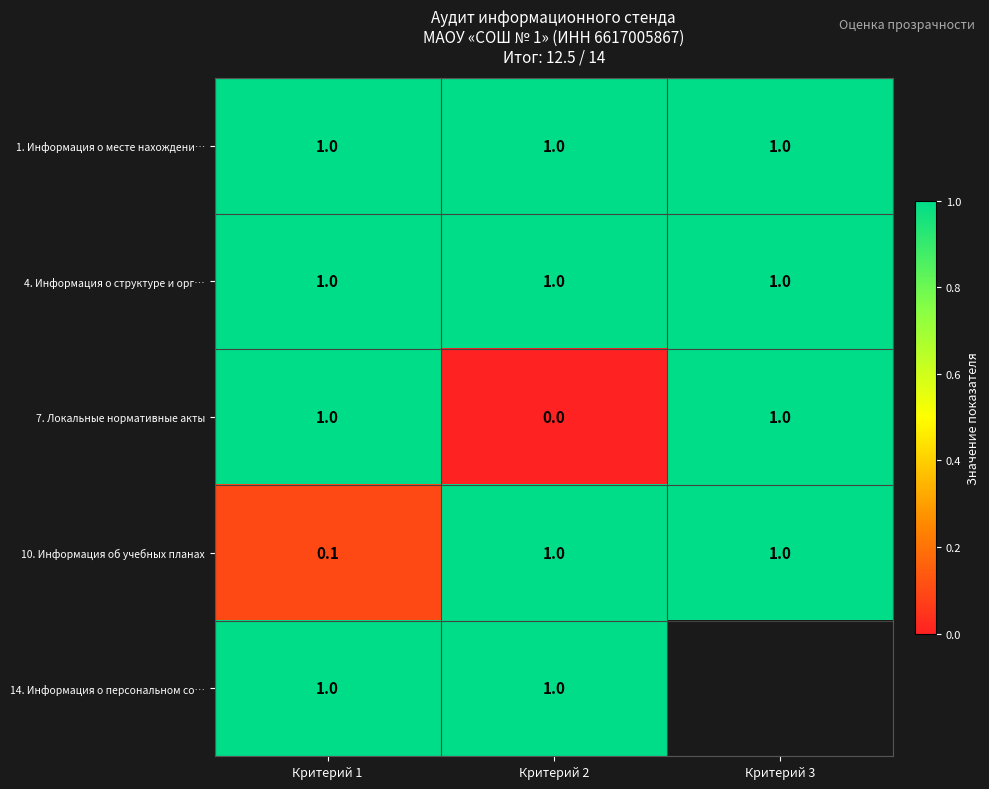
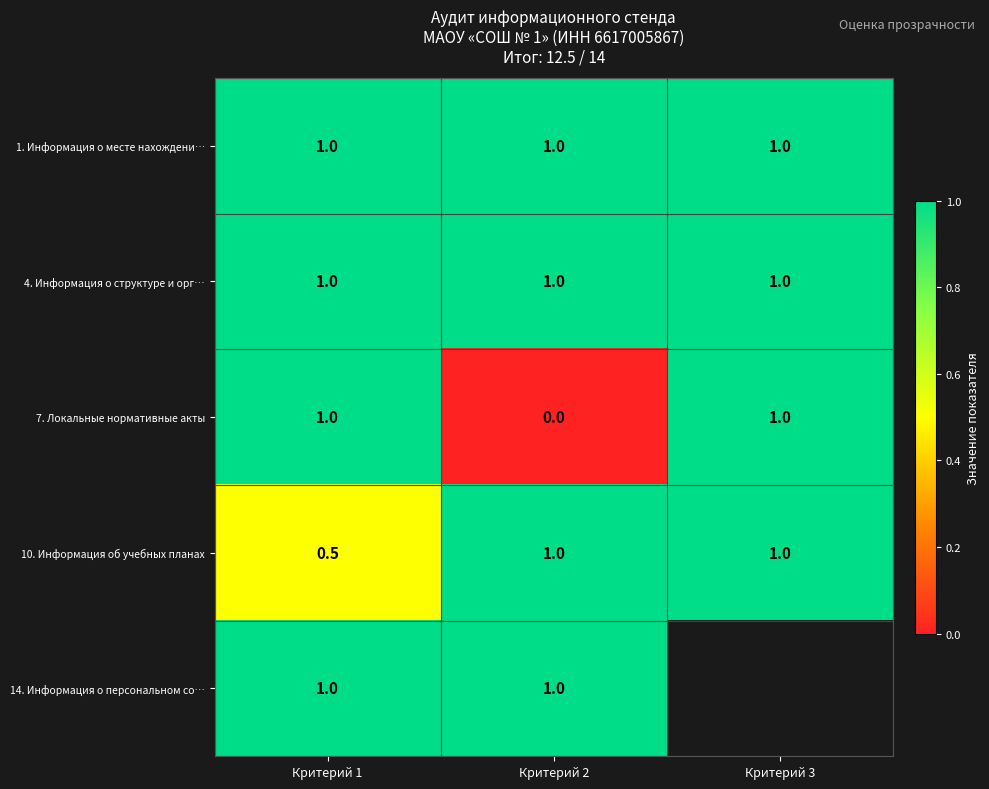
  {
    "1. Информация о месте нахождени…": {
      "Критерий 1": 1.0,
      "Критерий 2": 1.0,
      "Критерий 3": 1.0
    },
    "4. Информация о структуре и орг…": {
      "Критерий 1": 1.0,
      "Критерий 2": 1.0,
      "Критерий 3": 1.0
    },
    "7. Локальные нормативные акты": {
      "Критерий 1": 1.0,
      "Критерий 2": 0.0,
      "Критерий 3": 1.0
    },
    "10. Информация об учебных планах": {
-     "Критерий 1": 0.1,
+     "Критерий 1": 0.5,
      "Критерий 2": 1.0,
      "Критерий 3": 1.0
    },
    "14. Информация о персональном со…": {
      "Критерий 1": 1.0,
      "Критерий 2": 1.0
    }
  }
